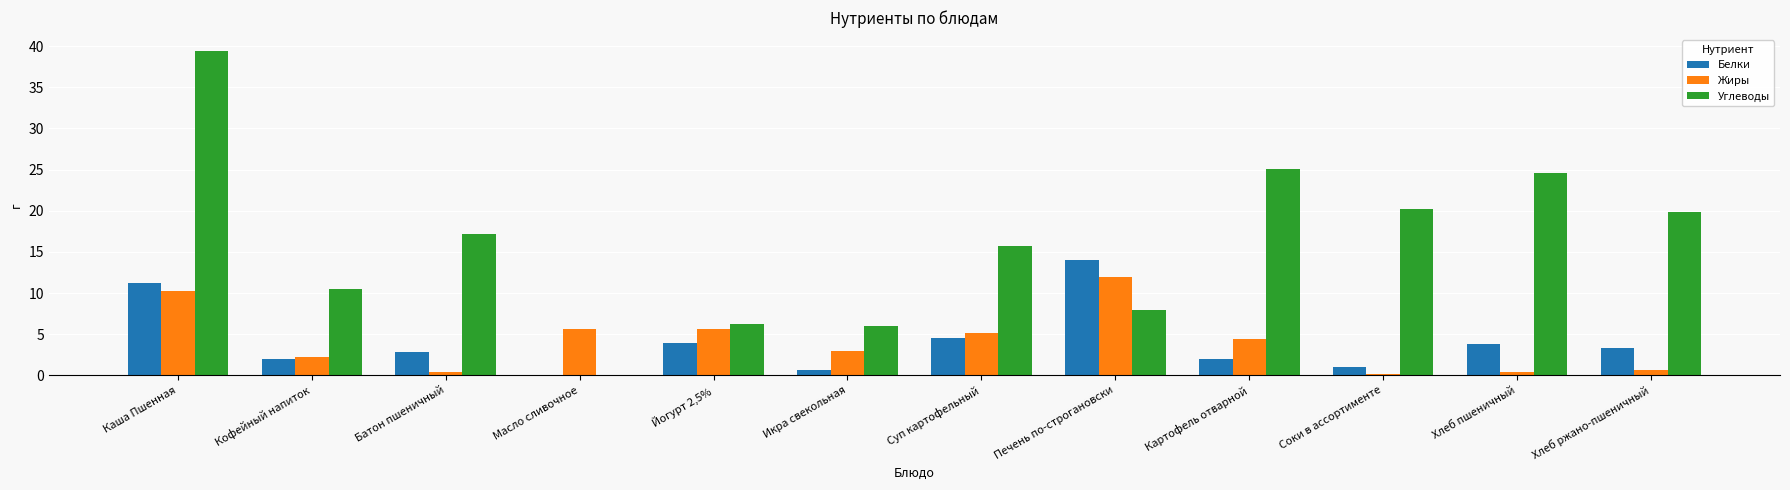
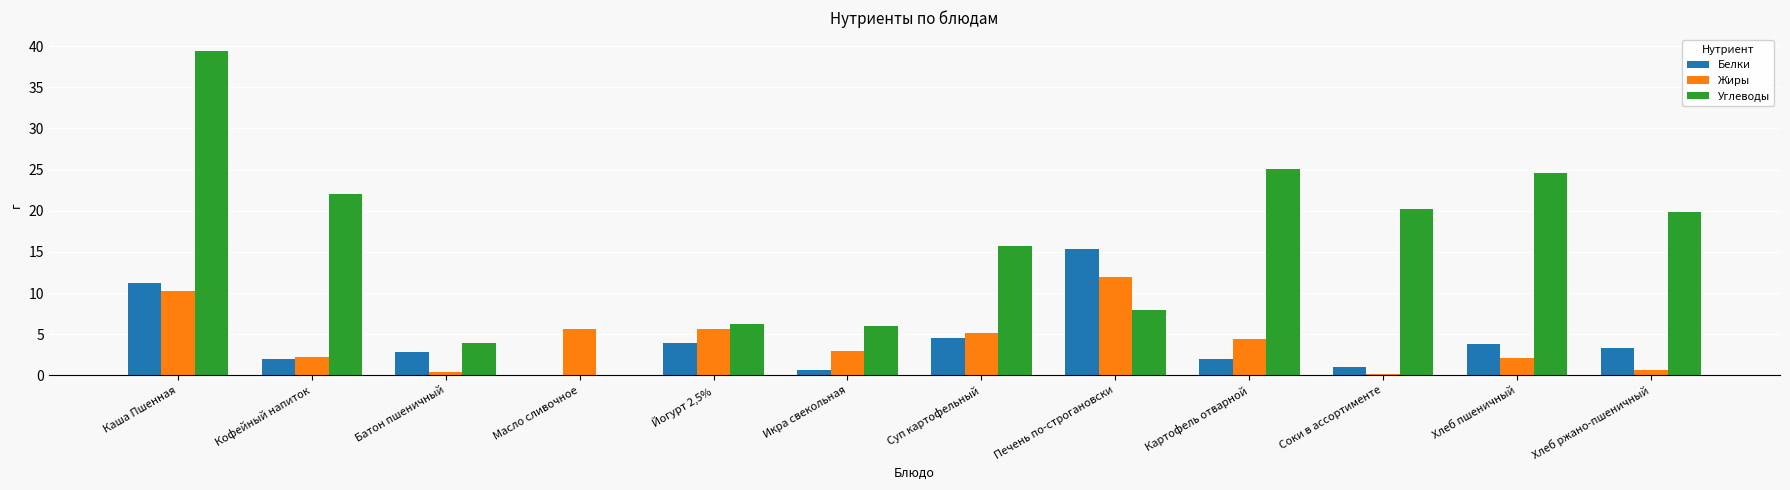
  {
    "Белки": {
      "Каша Пшенная": 11,
      "Кофейный напиток": 2,
      "Батон пшеничный": 3,
      "Йогурт 2,5%": 4,
      "Икра свекольная": 1,
      "Суп картофельный": 5,
-     "Печень по-строгановски": 14,
+     "Печень по-строгановски": 15,
      "Картофель отварной": 2,
      "Соки в ассортименте": 1,
      "Хлеб пшеничный": 4,
      "Хлеб ржано-пшеничный": 3
    },
    "Жиры": {
      "Каша Пшенная": 10,
      "Кофейный напиток": 2,
      "Батон пшеничный": 0,
      "Масло сливочное": 6,
      "Йогурт 2,5%": 6,
      "Икра свекольная": 3,
      "Суп картофельный": 5,
      "Печень по-строгановски": 12,
      "Картофель отварной": 4,
-     "Хлеб пшеничный": 0,
+     "Хлеб пшеничный": 2,
      "Хлеб ржано-пшеничный": 1
    },
    "Углеводы": {
      "Каша Пшенная": 39,
-     "Кофейный напиток": 11,
-     "Батон пшеничный": 17,
+     "Кофейный напиток": 22,
+     "Батон пшеничный": 4,
      "Йогурт 2,5%": 6,
      "Икра свекольная": 6,
      "Суп картофельный": 16,
      "Печень по-строгановски": 8,
      "Картофель отварной": 25,
      "Соки в ассортименте": 20,
      "Хлеб пшеничный": 25,
      "Хлеб ржано-пшеничный": 20
    }
  }
